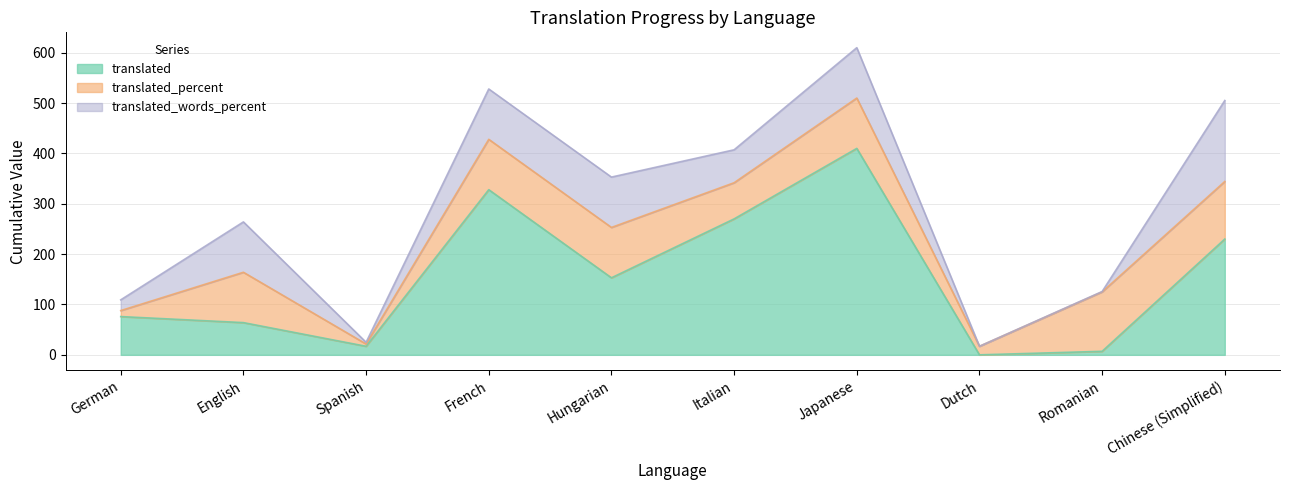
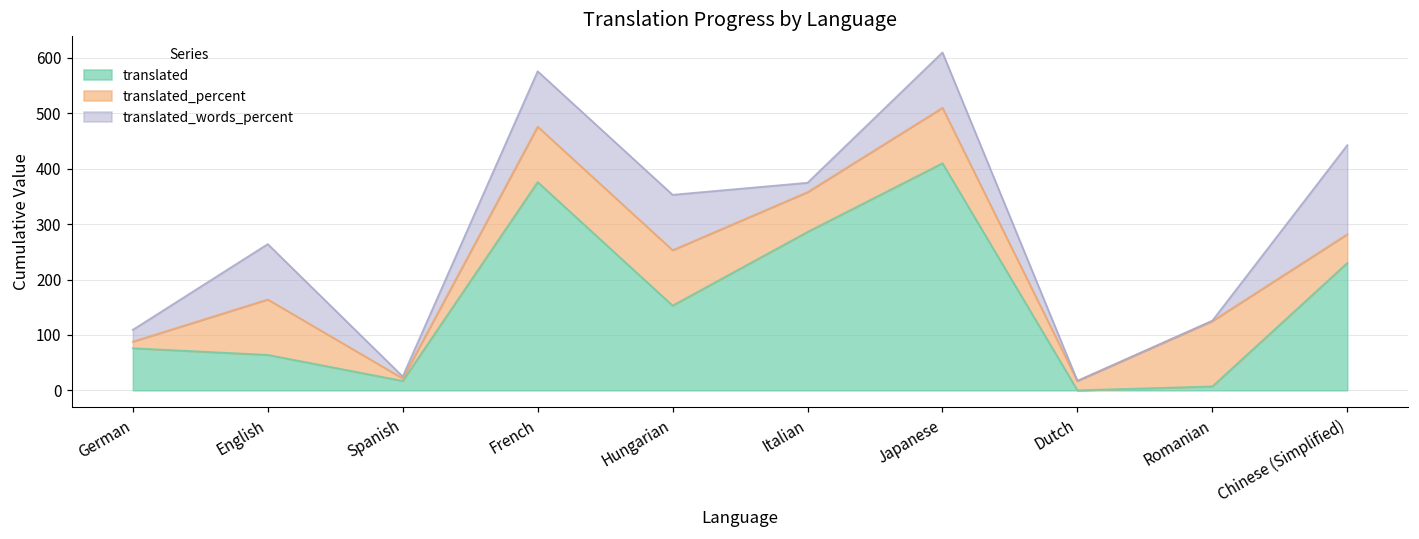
  {
    "translated": {
      "German": 80,
      "English": 60,
-     "French": 330,
+     "French": 380,
      "Hungarian": 150,
-     "Italian": 270,
+     "Italian": 290,
      "Japanese": 410,
      "Dutch": 0,
      "Romanian": 10,
      "Chinese (Simplified)": 230
    },
    "translated_percent": {
      "German": 10,
      "English": 100,
      "French": 100,
      "Hungarian": 100,
      "Italian": 70,
      "Japanese": 100,
-     "Chinese (Simplified)": 110
+     "Chinese (Simplified)": 50
    },
    "translated_words_percent": {
      "German": 20,
      "English": 100,
      "French": 100,
      "Hungarian": 100,
-     "Italian": 70,
+     "Italian": 20,
      "Japanese": 100,
      "Chinese (Simplified)": 160
    }
  }
